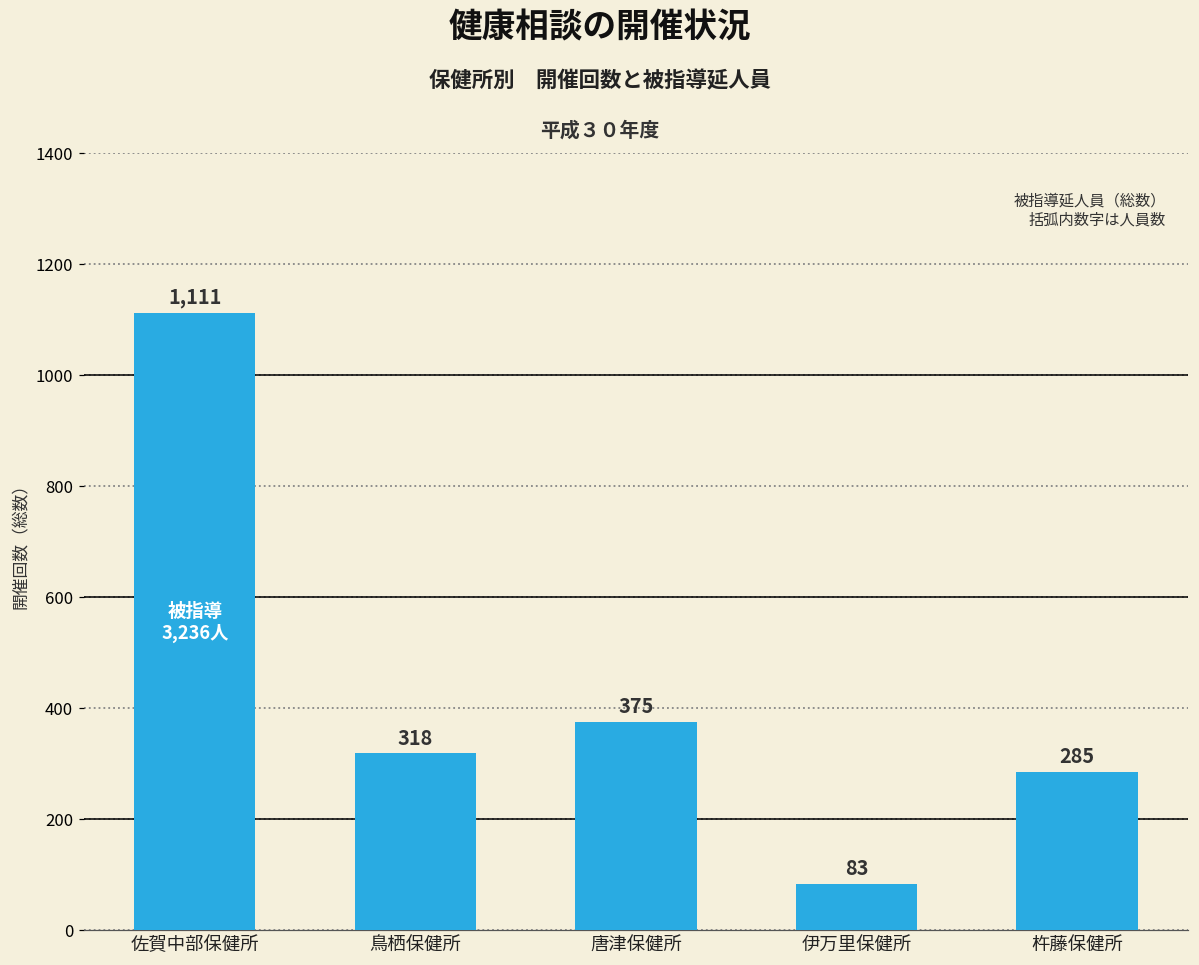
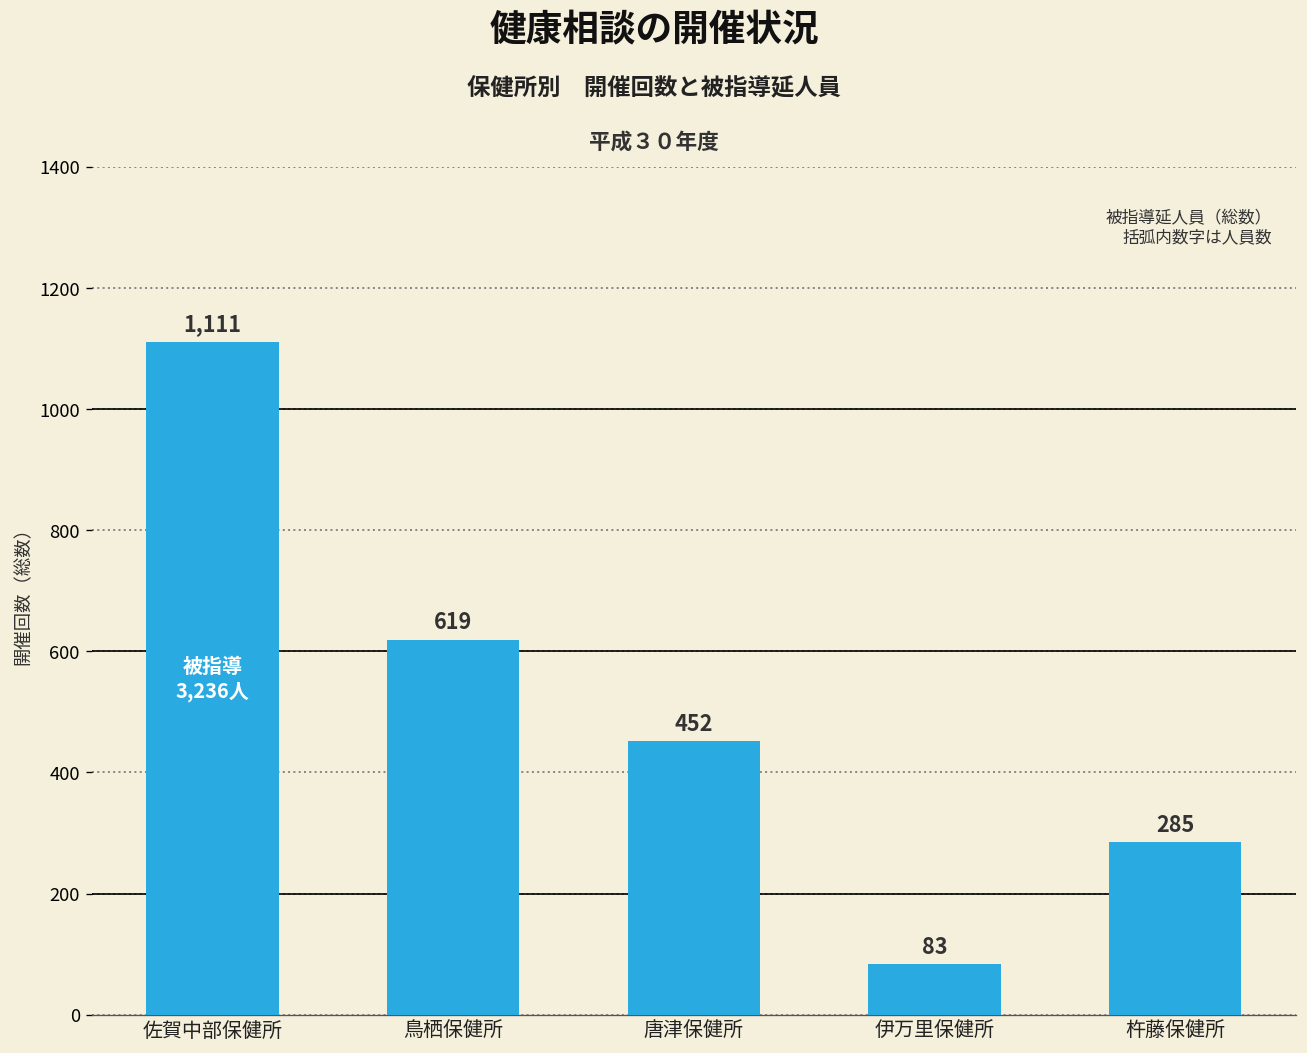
  {
    "佐賀中部保健所": "1,111",
-   "鳥栖保健所": "318",
-   "唐津保健所": "375",
+   "鳥栖保健所": "619",
+   "唐津保健所": "452",
    "伊万里保健所": "83",
    "杵藤保健所": "285"
  }
